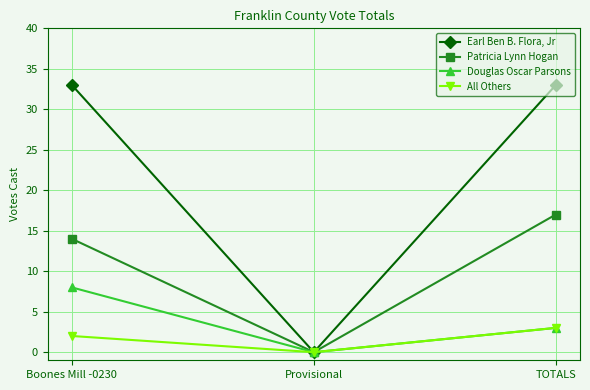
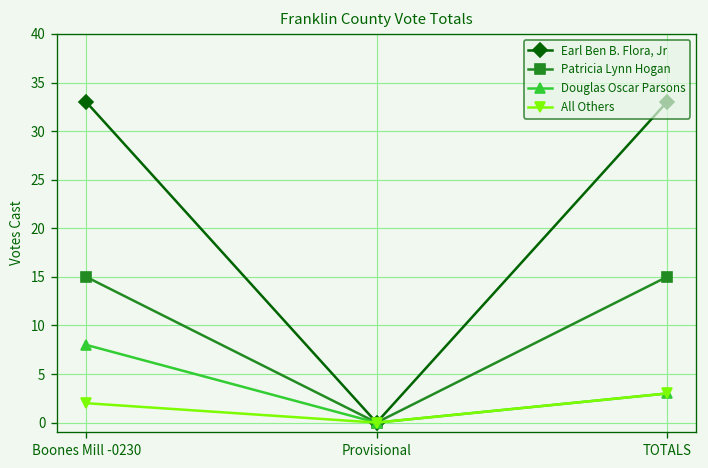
  {
    "Earl Ben B. Flora, Jr": {
      "Boones Mill -0230": 33
    },
    "Patricia Lynn Hogan": {
-     "Boones Mill -0230": 14,
-     "TOTALS": 17
+     "Boones Mill -0230": 15,
+     "TOTALS": 15
    },
    "Douglas Oscar Parsons": {
      "Boones Mill -0230": 8
    },
    "All Others": {
      "Boones Mill -0230": 2
    }
  }
